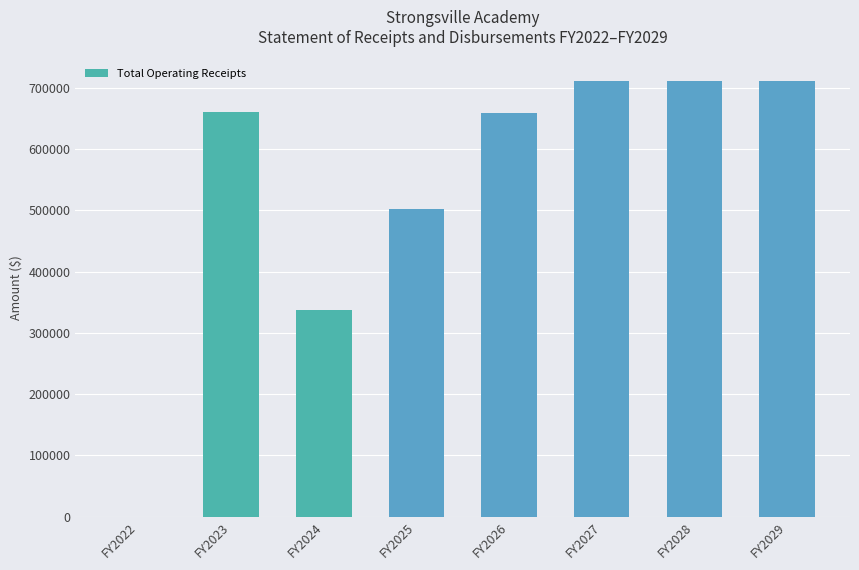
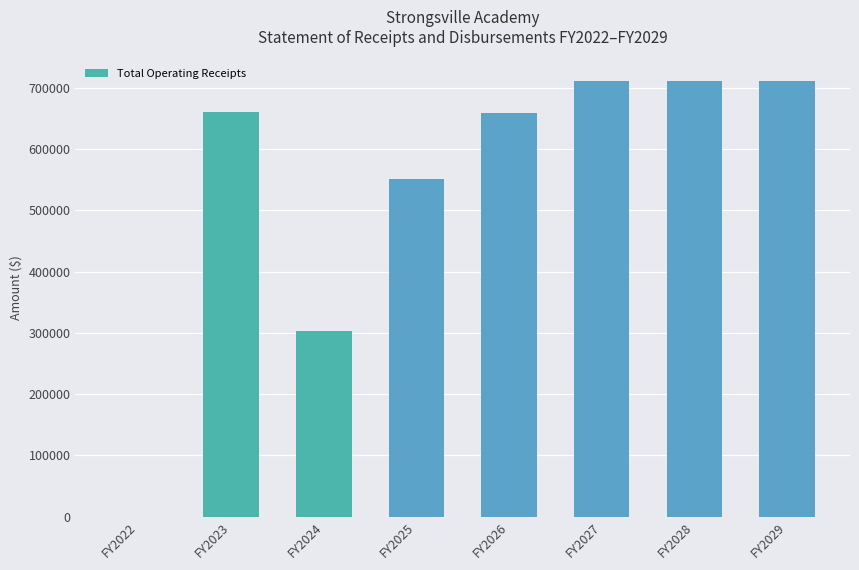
  {
    "FY2022": 0,
    "FY2023": 660000,
-   "FY2024": 340000,
-   "FY2025": 500000,
+   "FY2024": 300000,
+   "FY2025": 550000,
    "FY2026": 660000,
    "FY2027": 710000,
    "FY2028": 710000,
    "FY2029": 710000
  }
